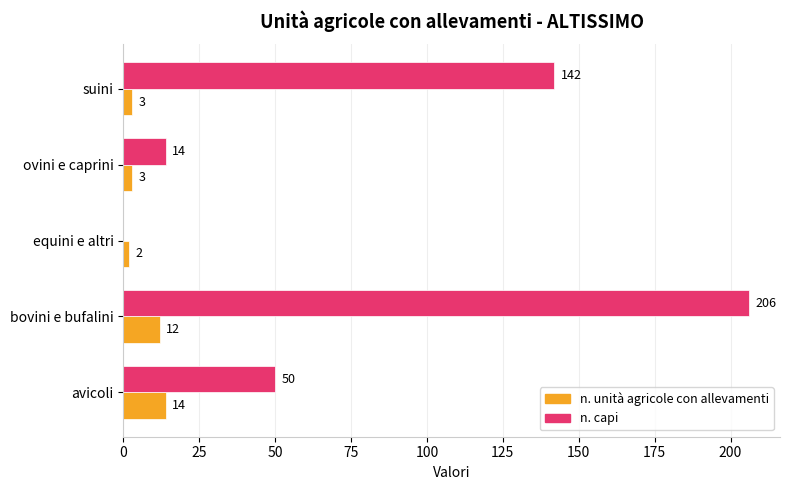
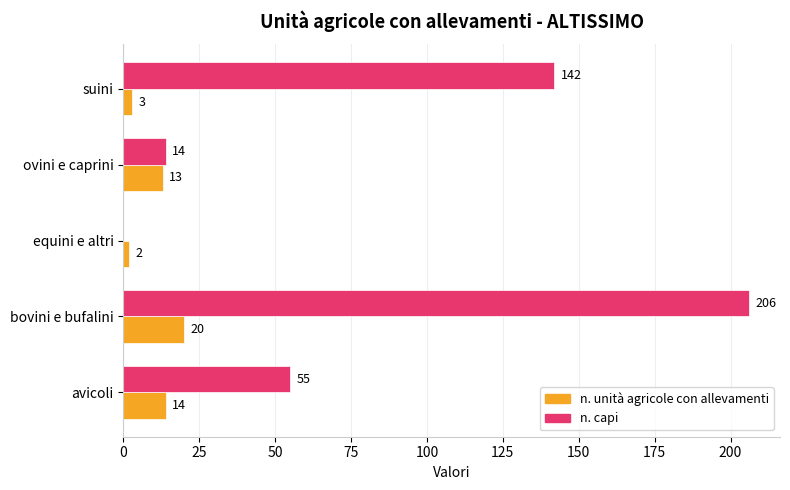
  {
    "n. unità agricole con allevamenti": {
      "suini": 3,
-     "ovini e caprini": 3,
+     "ovini e caprini": 13,
      "equini e altri": 2,
-     "bovini e bufalini": 12,
+     "bovini e bufalini": 20,
      "avicoli": 14
    },
    "n. capi": {
      "suini": 142,
      "ovini e caprini": 14,
      "bovini e bufalini": 206,
-     "avicoli": 50
+     "avicoli": 55
    }
  }
